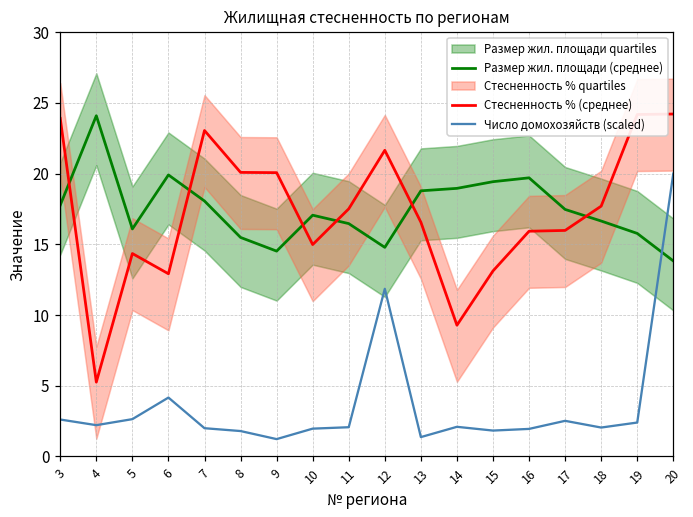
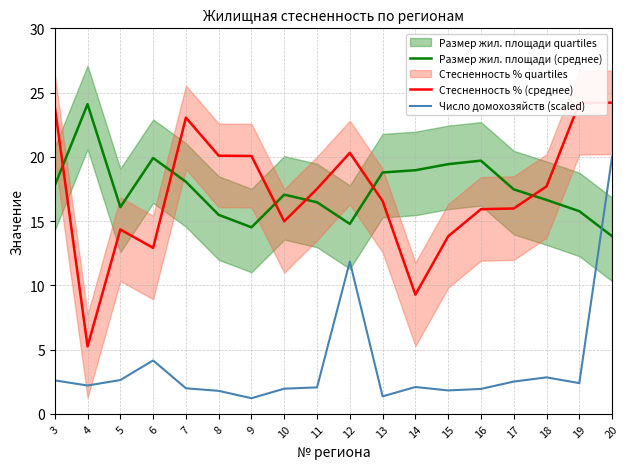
  {
    "Стесненность % (среднее)": {
      "3": 23.9,
      "4": 5.3,
      "5": 14.3,
      "6": 12.9,
      "7": 23.1,
      "8": 20.1,
      "9": 20.1,
      "10": 15.0,
      "11": 17.5,
-     "12": 21.7,
+     "12": 20.3,
      "13": 16.6,
      "14": 9.3,
-     "15": 13.1,
+     "15": 13.8,
      "16": 15.9,
      "17": 16.0,
      "18": 17.7,
      "20": 24.2
    },
    "Число домохозяйств (scaled)": {
      "3": 2.6,
      "4": 2.2,
      "5": 2.6,
      "6": 4.2,
      "7": 2.0,
      "8": 1.8,
      "9": 1.2,
      "10": 2.0,
      "11": 2.1,
      "12": 11.9,
      "13": 1.4,
      "14": 2.1,
      "15": 1.8,
      "16": 1.9,
      "17": 2.5,
-     "18": 2.0,
+     "18": 2.8,
      "19": 2.4,
      "20": 20.0
    }
  }
